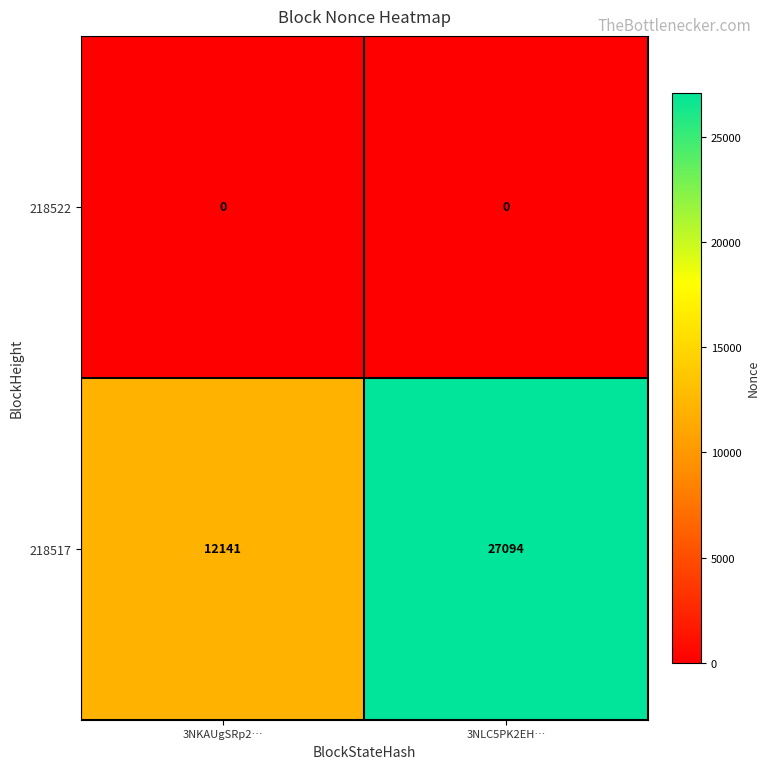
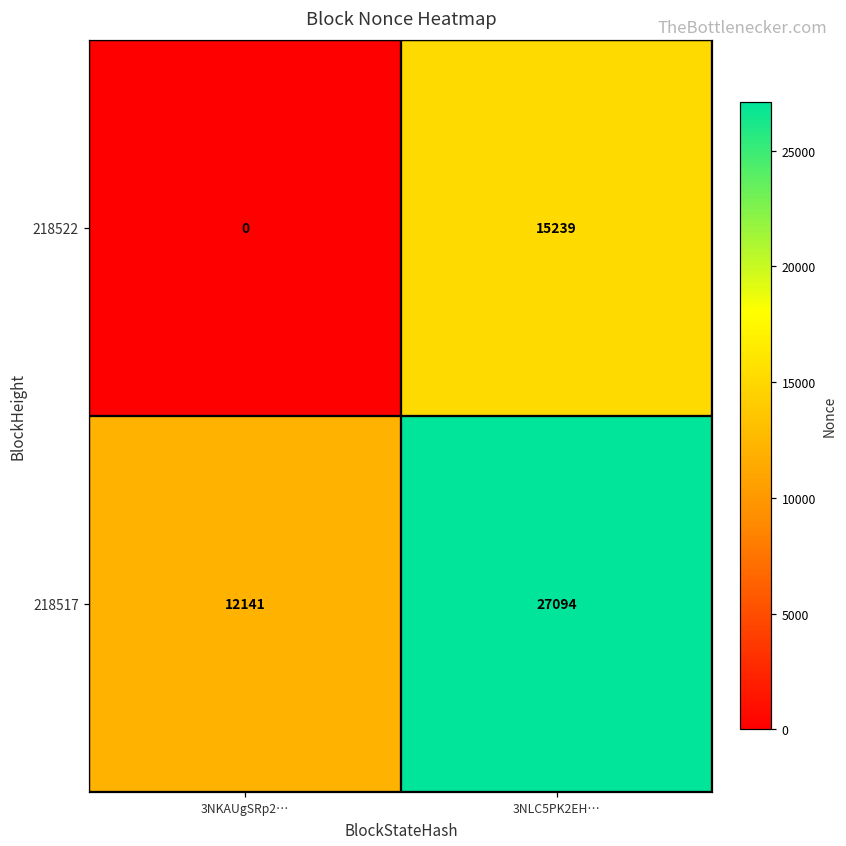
  {
    "218522": {
      "3NKAUgSRp2…": 0,
-     "3NLC5PK2EH…": 0
+     "3NLC5PK2EH…": 15239
    },
    "218517": {
      "3NKAUgSRp2…": 12141,
      "3NLC5PK2EH…": 27094
    }
  }
